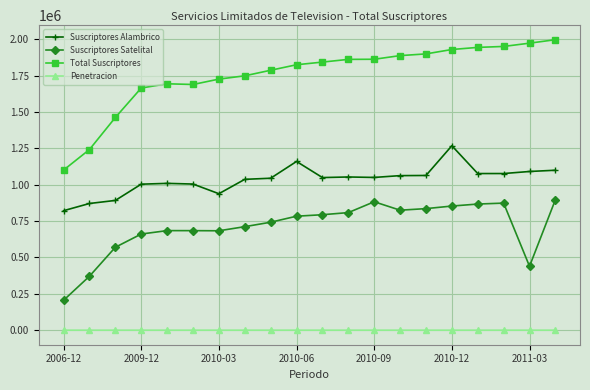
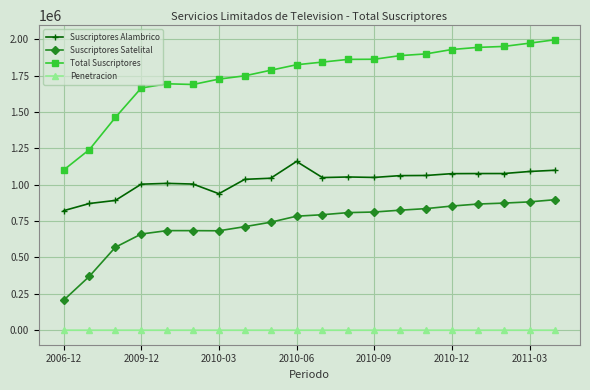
  {
    "Suscriptores Alambrico": {
      "2006-12": 820000,
      "2009-12": 1000000,
      "2010-03": 940000,
      "2010-06": 1160000,
      "2010-09": 1050000,
-     "2010-12": 1270000,
+     "2010-12": 1080000,
      "2011-03": 1090000
    },
    "Suscriptores Satelital": {
      "2006-12": 210000,
      "2009-12": 660000,
      "2010-03": 680000,
      "2010-06": 780000,
-     "2010-09": 880000,
+     "2010-09": 810000,
      "2010-12": 850000,
-     "2011-03": 440000
+     "2011-03": 880000
    },
    "Total Suscriptores": {
      "2006-12": 1100000,
      "2009-12": 1660000,
      "2010-03": 1730000,
      "2010-06": 1820000,
      "2010-09": 1860000,
      "2010-12": 1930000,
      "2011-03": 1970000
    },
    "Penetracion": {
      "2006-12": 0,
      "2009-12": 0,
      "2010-03": 0,
      "2010-06": 0,
      "2010-09": 0,
      "2010-12": 0,
      "2011-03": 0
    }
  }
